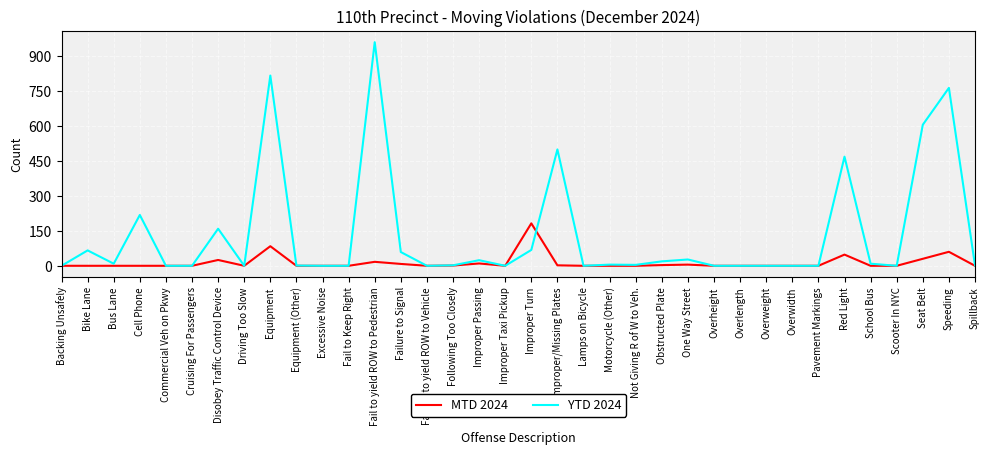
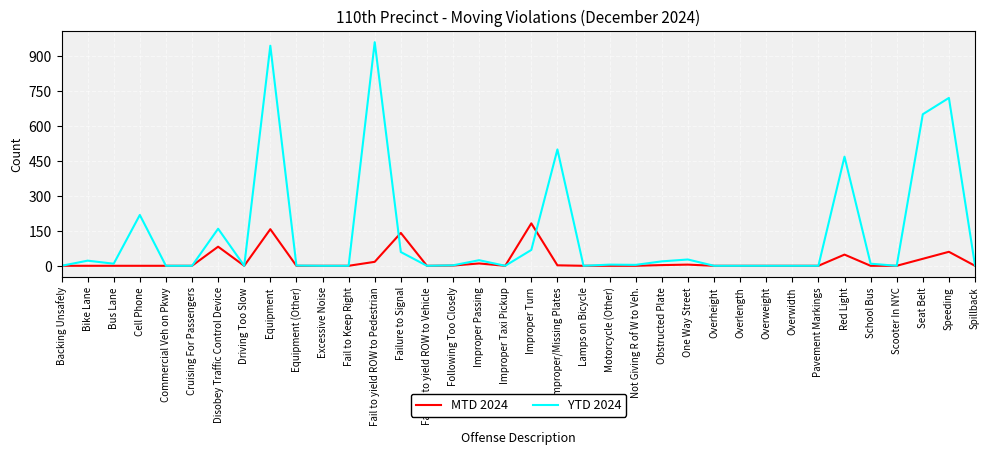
  {
    "MTD 2024": {
      "Bike Lane": 0,
      "Cell Phone": 0,
-     "Disobey Traffic Control Device": 30,
-     "Equipment": 80,
+     "Disobey Traffic Control Device": 80,
+     "Equipment": 160,
      "Fail to yield ROW to Pedestrian": 20,
-     "Failure to Signal": 10,
+     "Failure to Signal": 140,
      "Improper Passing": 10,
      "Improper Turn": 180,
      "Improper/Missing Plates": 0,
      "Obstructed Plate": 0,
      "One Way Street": 10,
      "Red Light": 50,
      "Seat Belt": 30,
      "Speeding": 60
    },
    "YTD 2024": {
-     "Bike Lane": 70,
+     "Bike Lane": 20,
      "Cell Phone": 220,
      "Disobey Traffic Control Device": 160,
-     "Equipment": 820,
+     "Equipment": 940,
      "Fail to yield ROW to Pedestrian": 960,
      "Failure to Signal": 60,
      "Improper Passing": 20,
      "Improper Turn": 70,
      "Improper/Missing Plates": 500,
      "Obstructed Plate": 20,
      "One Way Street": 30,
      "Red Light": 470,
-     "Seat Belt": 610,
-     "Speeding": 760
+     "Seat Belt": 650,
+     "Speeding": 720
    }
  }
